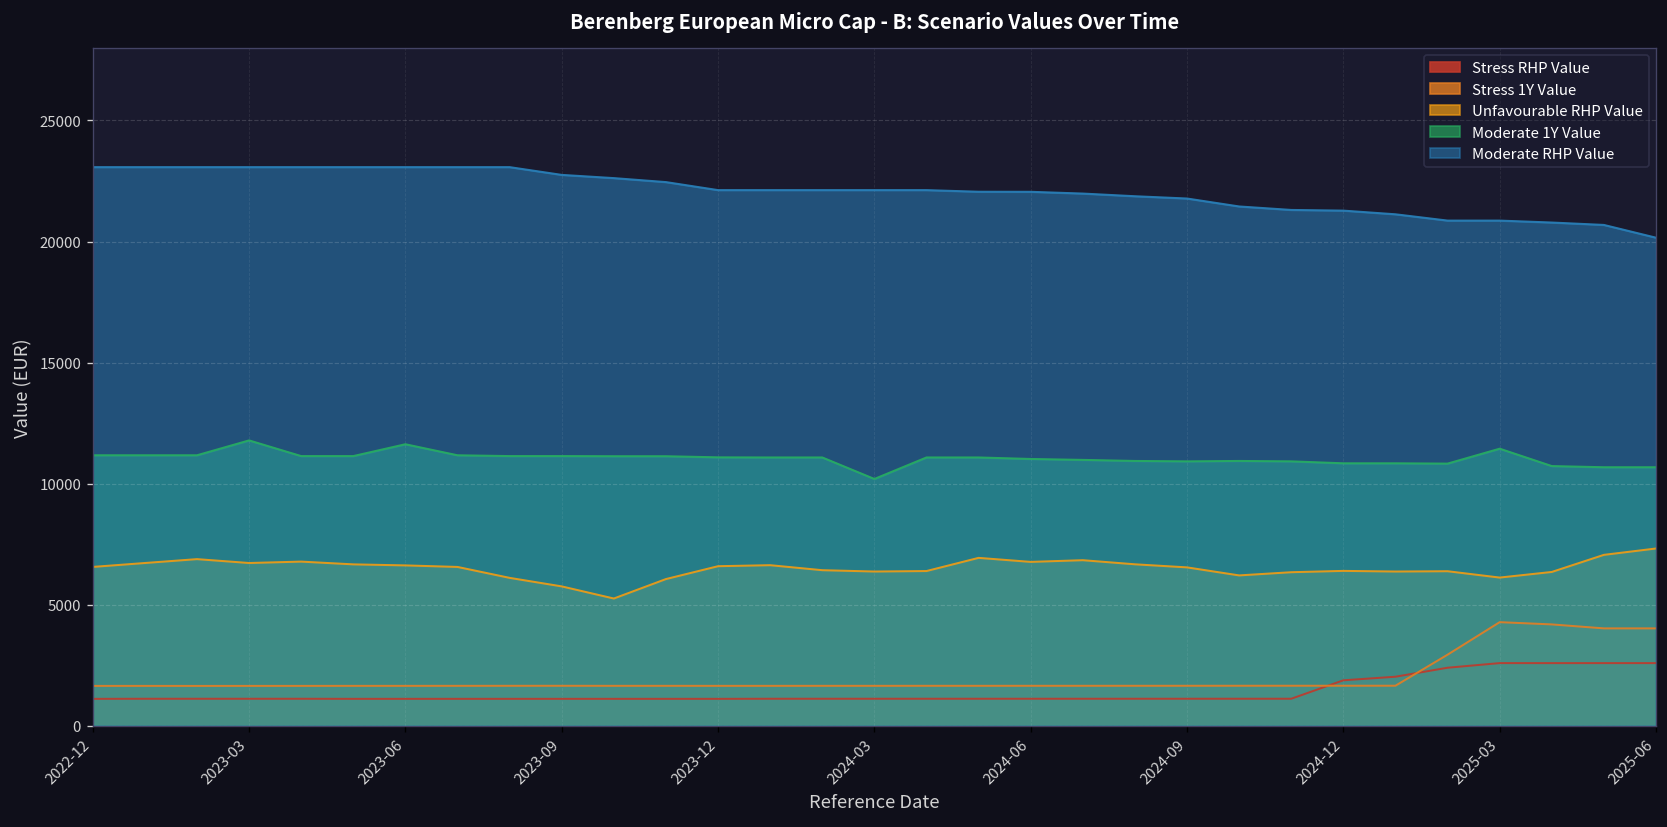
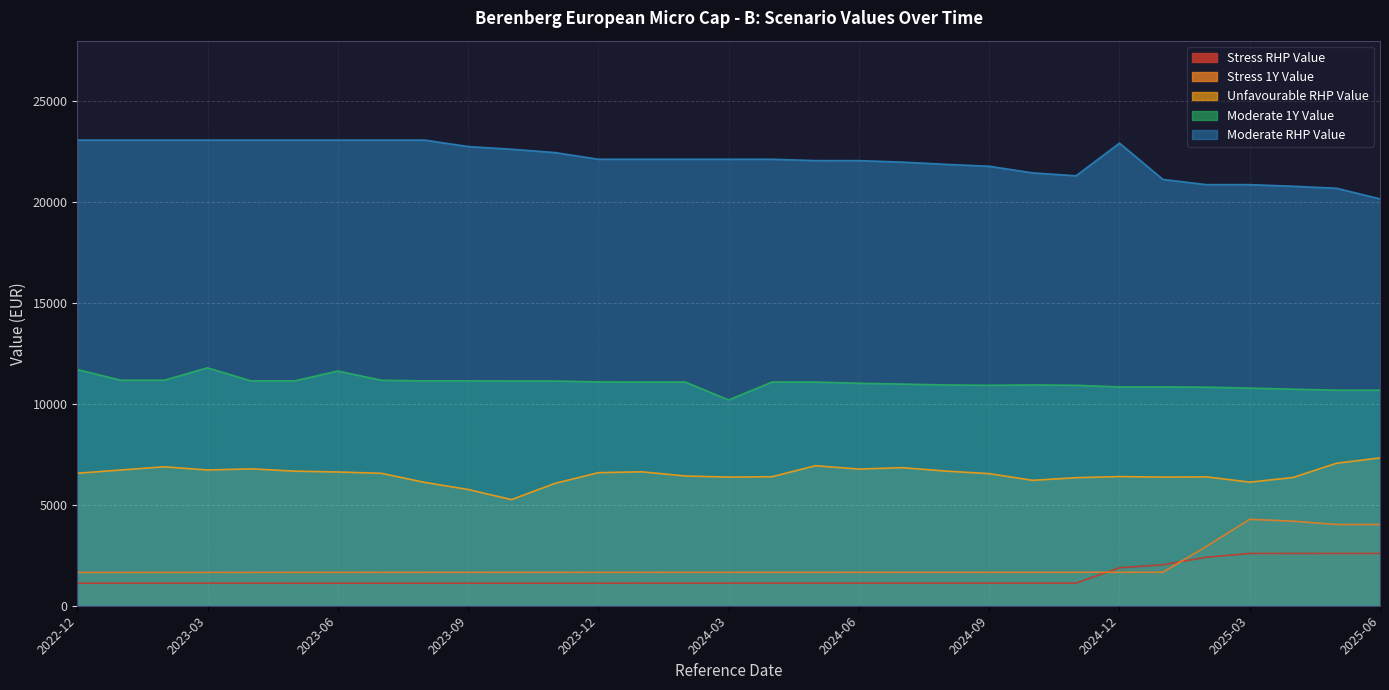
  {
    "Stress RHP Value": {
      "2022-12": 1100,
      "2023-03": 1100,
      "2023-06": 1100,
      "2023-09": 1100,
      "2023-12": 1100,
      "2024-03": 1100,
      "2024-06": 1100,
      "2024-09": 1100,
      "2024-12": 1900,
      "2025-03": 2600,
      "2025-06": 2600
    },
    "Moderate 1Y Value": {
-     "2022-12": 11200,
+     "2022-12": 11700,
      "2023-03": 11800,
      "2023-06": 11600,
      "2023-09": 11100,
      "2023-12": 11100,
      "2024-03": 10200,
      "2024-06": 11000,
      "2024-09": 10900,
      "2024-12": 10800,
-     "2025-03": 11400,
+     "2025-03": 10800,
      "2025-06": 10700
    },
    "Moderate RHP Value": {
      "2022-12": 23100,
      "2023-03": 23100,
      "2023-06": 23100,
      "2023-09": 22800,
      "2023-12": 22100,
      "2024-03": 22100,
      "2024-06": 22100,
      "2024-09": 21800,
-     "2024-12": 21300,
+     "2024-12": 22900,
      "2025-03": 20900,
      "2025-06": 20200
    }
  }
